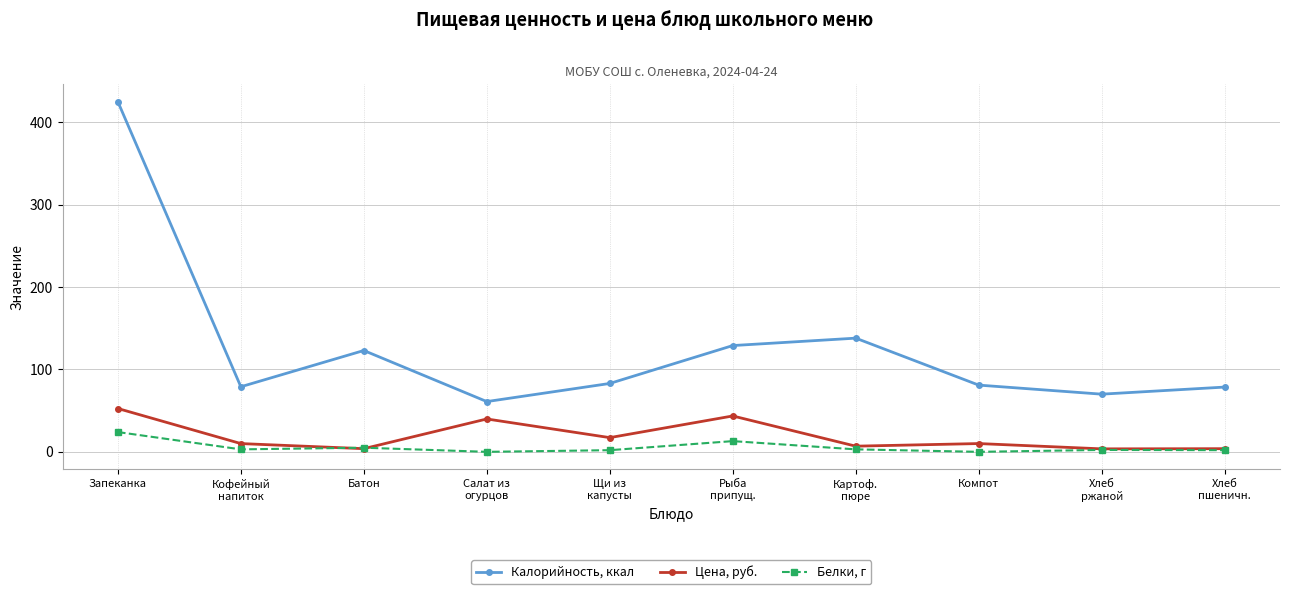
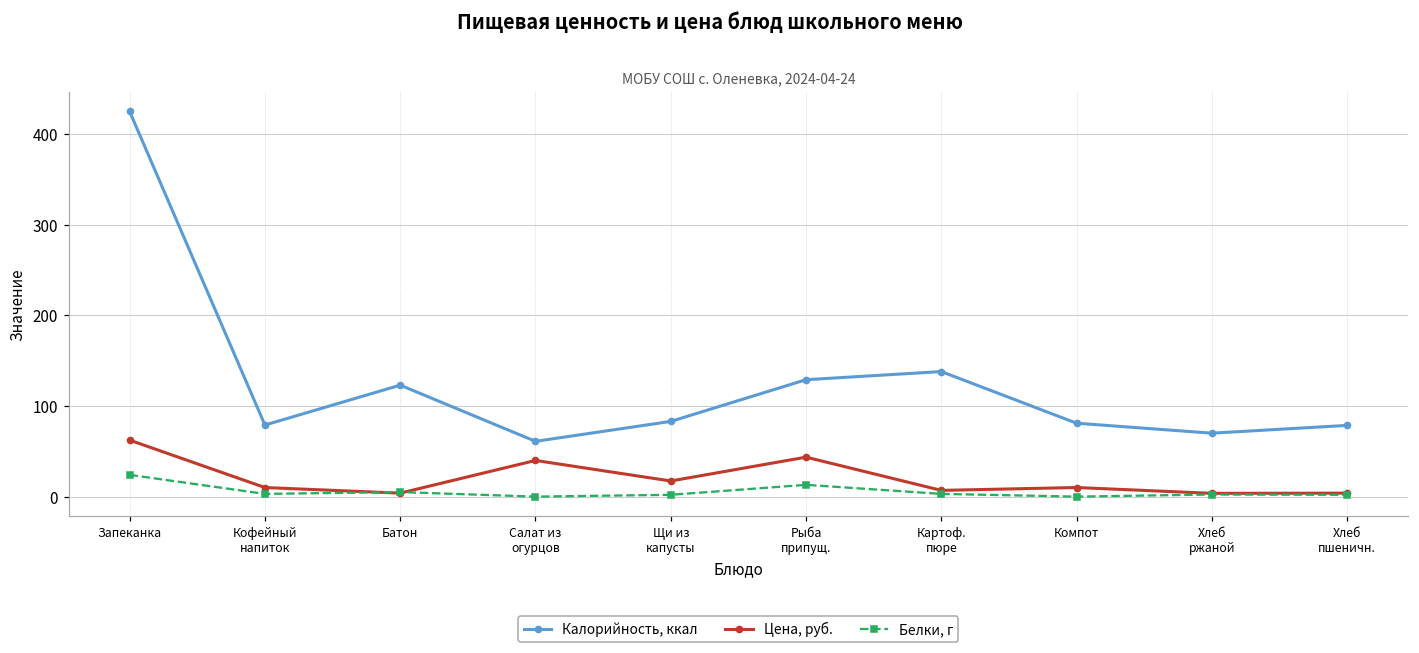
  {
    "Калорийность, ккал": {
      "Запеканка": 430,
      "Кофейный напиток": 80,
      "Батон": 120,
      "Салат из огурцов": 60,
      "Щи из капусты": 80,
      "Рыба припущ.": 130,
      "Картоф. пюре": 140,
      "Компот": 80,
      "Хлеб ржаной": 70,
      "Хлеб пшеничн.": 80
    },
    "Цена, руб.": {
-     "Запеканка": 50,
+     "Запеканка": 60,
      "Кофейный напиток": 10,
      "Салат из огурцов": 40,
      "Щи из капусты": 20,
      "Рыба припущ.": 40,
      "Картоф. пюре": 10,
      "Компот": 10
    },
    "Белки, г": {
      "Запеканка": 20,
      "Кофейный напиток": 0,
      "Салат из огурцов": 0,
      "Щи из капусты": 0,
      "Рыба припущ.": 10,
      "Картоф. пюре": 0,
      "Компот": 0
    }
  }
